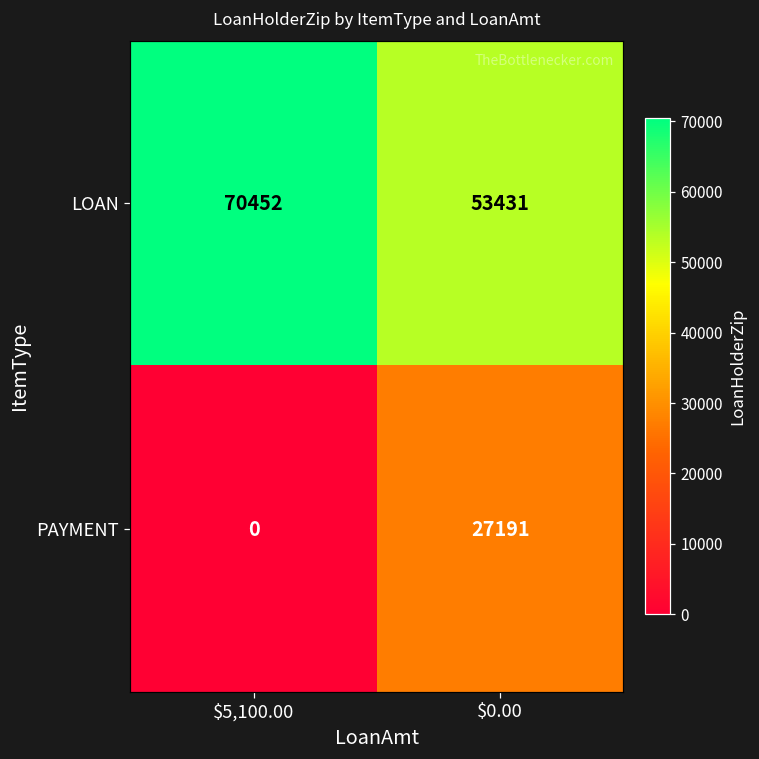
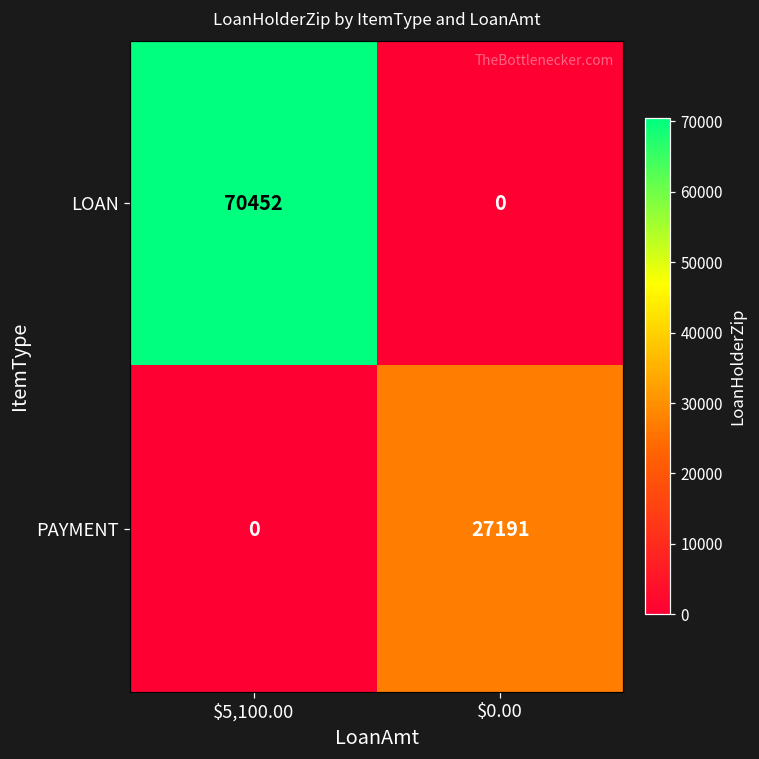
  {
    "LOAN": {
      "$5,100.00": 70452,
-     "$0.00": 53431
+     "$0.00": 0
    },
    "PAYMENT": {
      "$5,100.00": 0,
      "$0.00": 27191
    }
  }
